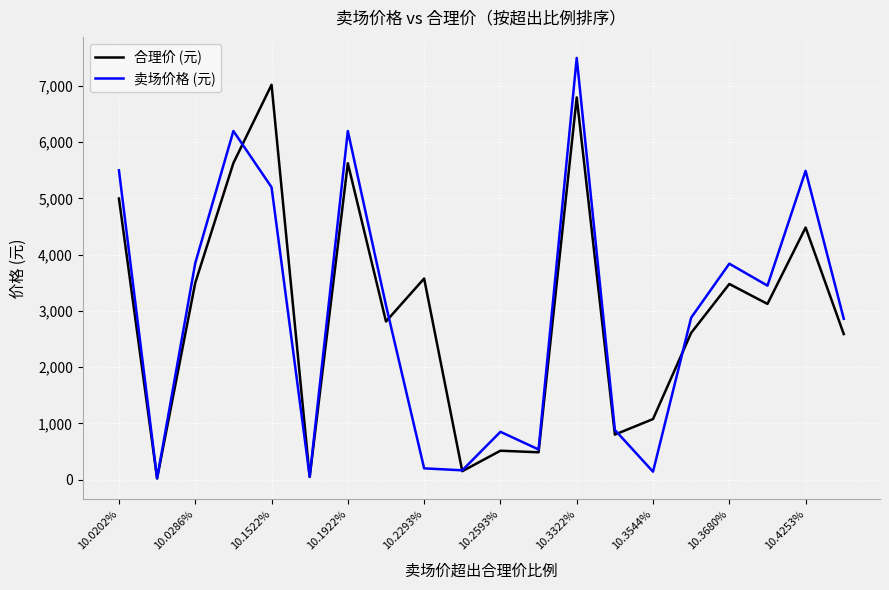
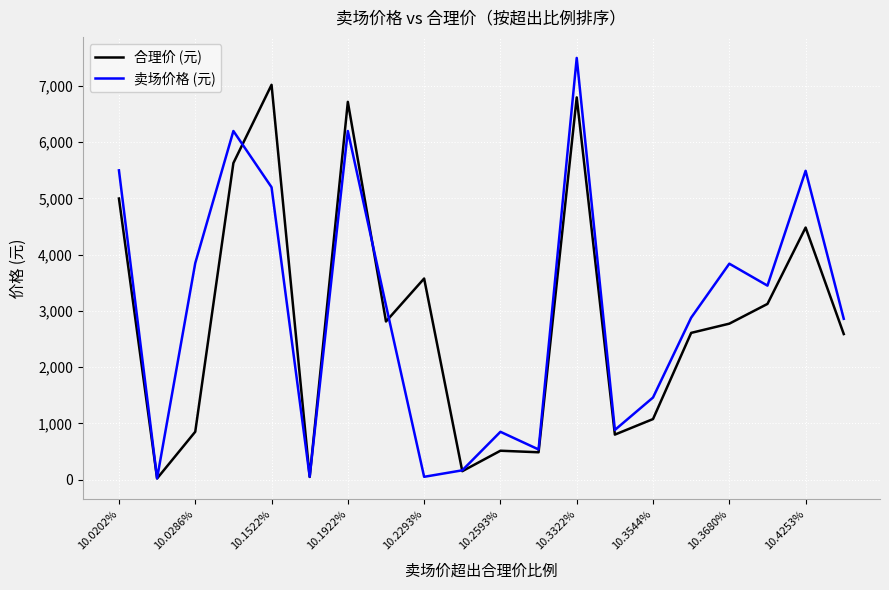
  {
    "合理价 (元)": {
      "10.0202%": "5,000",
-     "10.0286%": "3,500",
+     "10.0286%": "900",
      "10.1522%": "7,000",
-     "10.1922%": "5,600",
+     "10.1922%": "6,700",
      "10.2293%": "3,600",
      "10.2593%": "500",
      "10.3322%": "6,800",
      "10.3544%": "1,100",
-     "10.3680%": "3,500",
+     "10.3680%": "2,800",
      "10.4253%": "4,500"
    },
    "卖场价格 (元)": {
      "10.0202%": "5,500",
      "10.0286%": "3,900",
      "10.1522%": "5,200",
      "10.1922%": "6,200",
-     "10.2293%": "200",
+     "10.2293%": "0",
      "10.2593%": "900",
      "10.3322%": "7,500",
-     "10.3544%": "100",
+     "10.3544%": "1,500",
      "10.3680%": "3,800",
      "10.4253%": "5,500"
    }
  }
